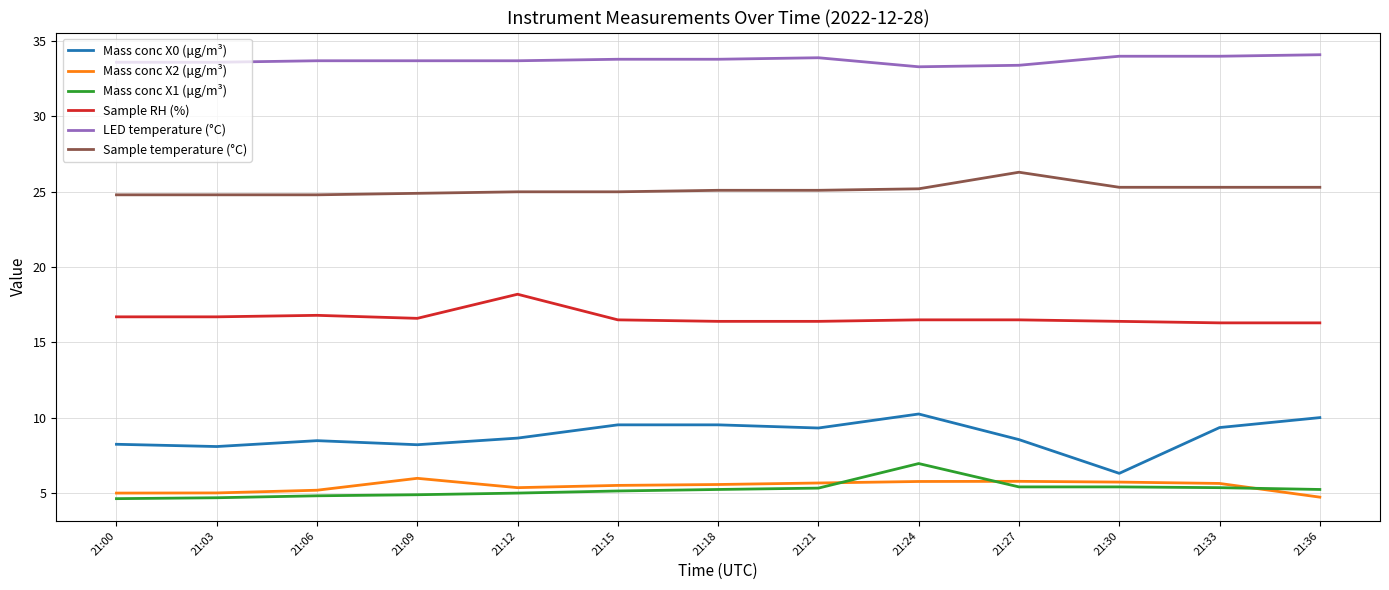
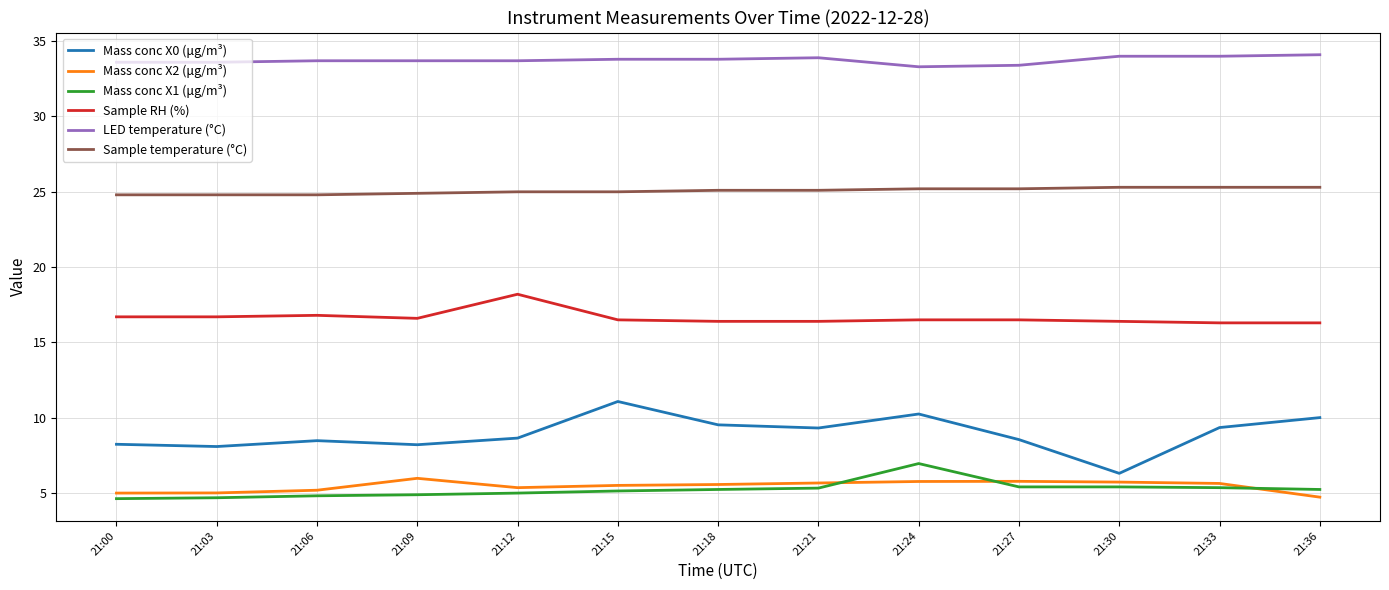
  {
    "Mass conc X0 (μg/m³)": {
      "21:00": 8.2,
      "21:03": 8.1,
      "21:06": 8.5,
      "21:09": 8.2,
      "21:12": 8.7,
-     "21:15": 9.5,
+     "21:15": 11.1,
      "21:18": 9.5,
      "21:21": 9.3,
      "21:24": 10.3,
      "21:27": 8.6,
      "21:30": 6.3,
      "21:33": 9.4,
      "21:36": 10.0
    },
    "Mass conc X2 (μg/m³)": {
      "21:00": 5.0,
      "21:03": 5.0,
      "21:06": 5.2,
      "21:09": 6.0,
      "21:12": 5.4,
      "21:15": 5.5,
      "21:18": 5.6,
      "21:21": 5.7,
      "21:24": 5.8,
      "21:27": 5.8,
      "21:30": 5.7,
      "21:33": 5.6,
      "21:36": 4.7
    },
    "Mass conc X1 (μg/m³)": {
      "21:00": 4.6,
      "21:03": 4.7,
      "21:06": 4.8,
      "21:09": 4.9,
      "21:12": 5.0,
      "21:15": 5.1,
      "21:18": 5.2,
      "21:21": 5.3,
      "21:24": 7.0,
      "21:27": 5.4,
      "21:30": 5.4,
      "21:33": 5.4,
      "21:36": 5.2
    },
    "Sample RH (%)": {
      "21:00": 16.7,
      "21:03": 16.7,
      "21:06": 16.8,
      "21:09": 16.6,
      "21:12": 18.2,
      "21:15": 16.5,
      "21:18": 16.4,
      "21:21": 16.4,
      "21:24": 16.5,
      "21:27": 16.5,
      "21:30": 16.4,
      "21:33": 16.3,
      "21:36": 16.3
    },
    "LED temperature (°C)": {
      "21:06": 33.7,
      "21:09": 33.7,
      "21:12": 33.7,
      "21:15": 33.8,
      "21:18": 33.8,
      "21:21": 33.9,
      "21:24": 33.3,
      "21:27": 33.4,
      "21:30": 34.0,
      "21:33": 34.0,
      "21:36": 34.1
    },
    "Sample temperature (°C)": {
      "21:00": 24.8,
      "21:03": 24.8,
      "21:06": 24.8,
      "21:09": 24.9,
      "21:12": 25.0,
      "21:15": 25.0,
      "21:18": 25.1,
      "21:21": 25.1,
      "21:24": 25.2,
-     "21:27": 26.3,
+     "21:27": 25.2,
      "21:30": 25.3,
      "21:33": 25.3,
      "21:36": 25.3
    }
  }
